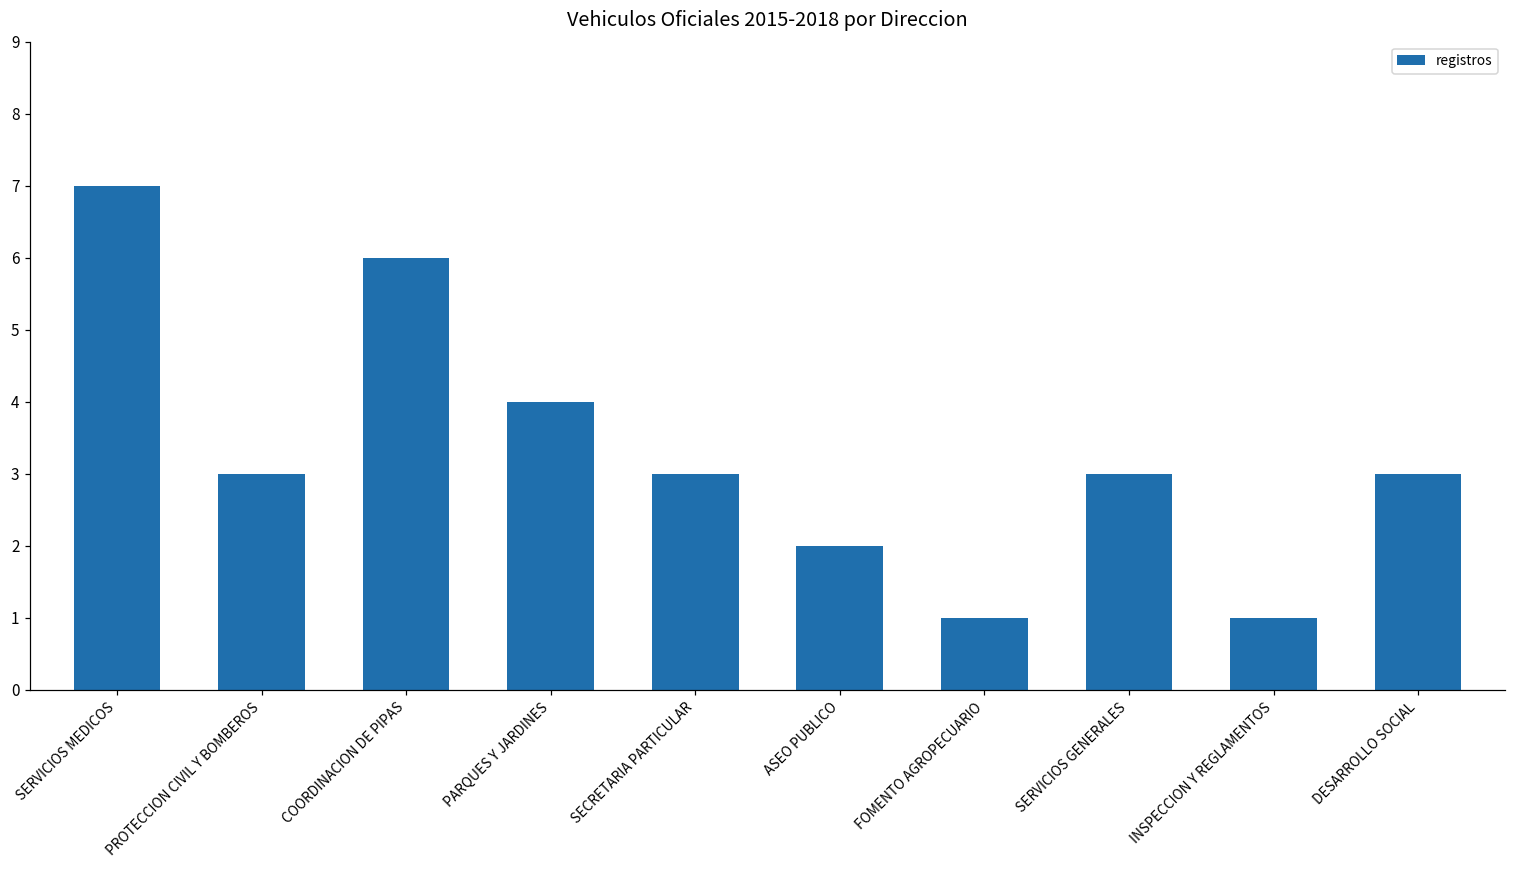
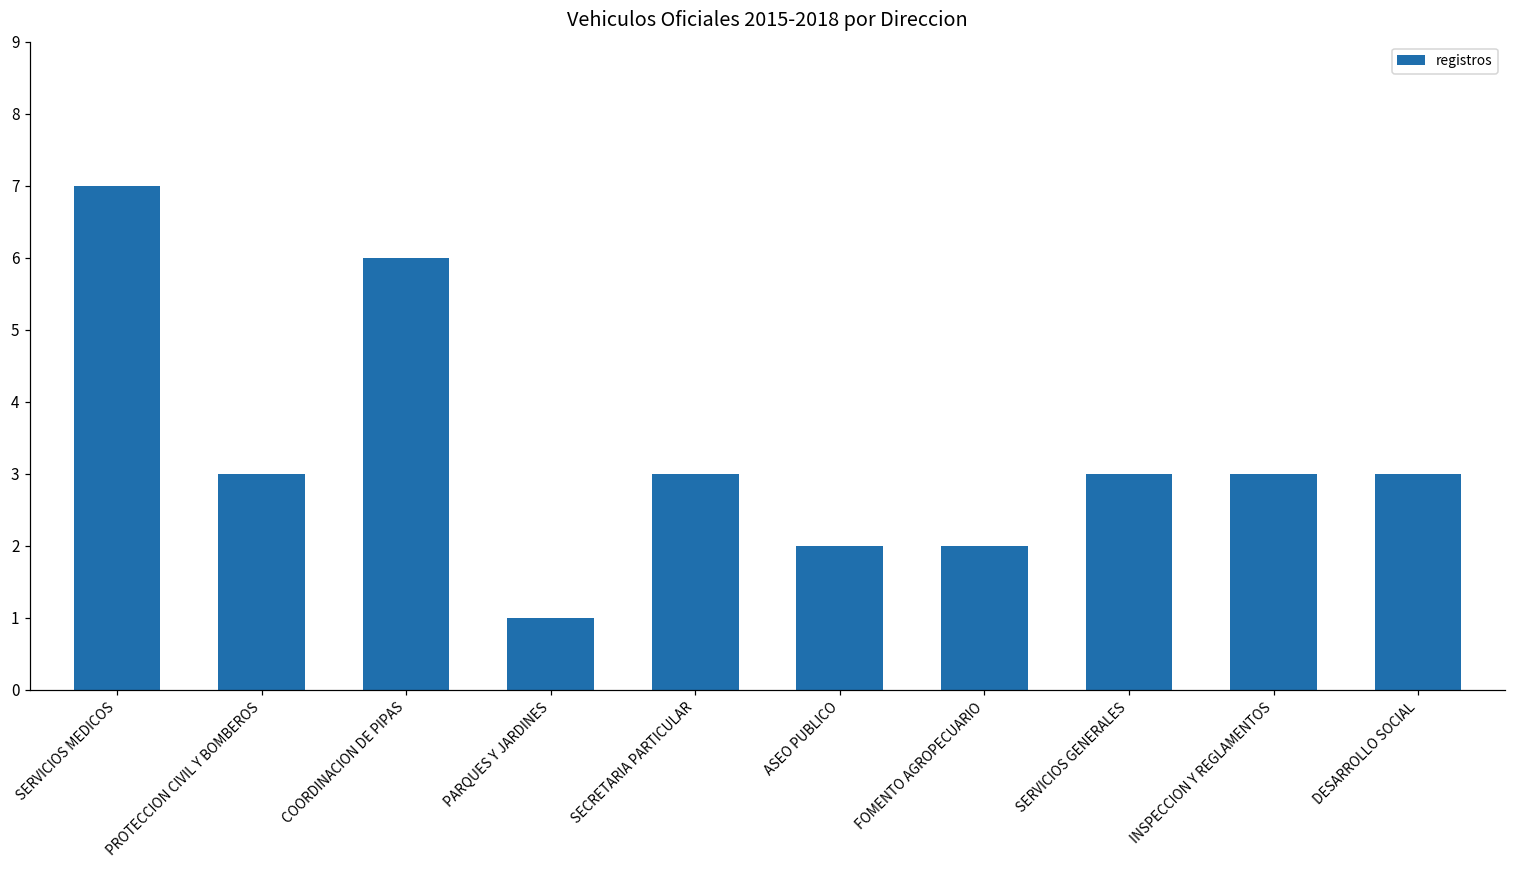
  {
    "SERVICIOS MEDICOS": 7,
    "PROTECCION CIVIL Y BOMBEROS": 3,
    "COORDINACION DE PIPAS": 6,
-   "PARQUES Y JARDINES": 4,
+   "PARQUES Y JARDINES": 1,
    "SECRETARIA PARTICULAR": 3,
    "ASEO PUBLICO": 2,
-   "FOMENTO AGROPECUARIO": 1,
+   "FOMENTO AGROPECUARIO": 2,
    "SERVICIOS GENERALES": 3,
-   "INSPECCION Y REGLAMENTOS": 1,
+   "INSPECCION Y REGLAMENTOS": 3,
    "DESARROLLO SOCIAL": 3
  }
